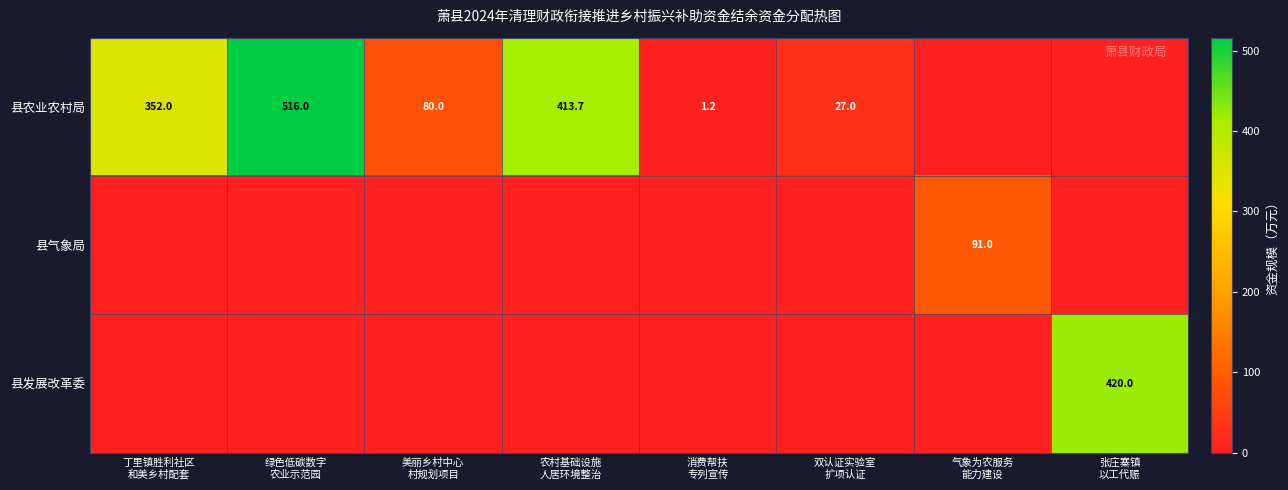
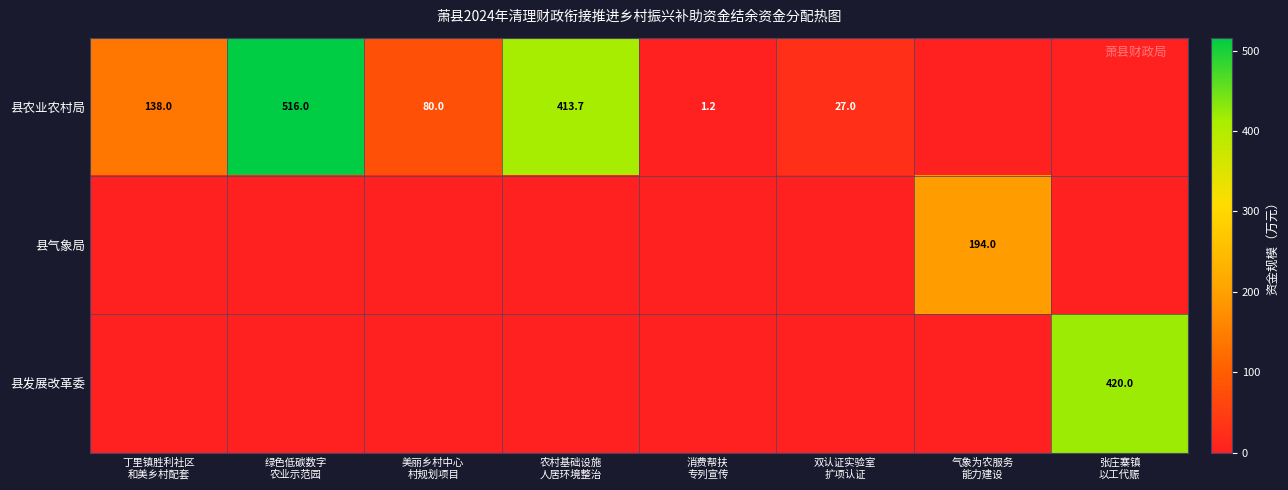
  {
    "县农业农村局": {
-     "丁里镇胜利社区 和美乡村配套": 352.0,
+     "丁里镇胜利社区 和美乡村配套": 138.0,
      "绿色低碳数字 农业示范园": 516.0,
      "美丽乡村中心 村规划项目": 80.0,
      "农村基础设施 人居环境整治": 413.7,
      "消费帮扶 专列宣传": 1.2,
      "双认证实验室 扩项认证": 27.0
    },
    "县气象局": {
-     "气象为农服务 能力建设": 91.0
+     "气象为农服务 能力建设": 194.0
    },
    "县发展改革委": {
      "张庄寨镇 以工代赈": 420.0
    }
  }
